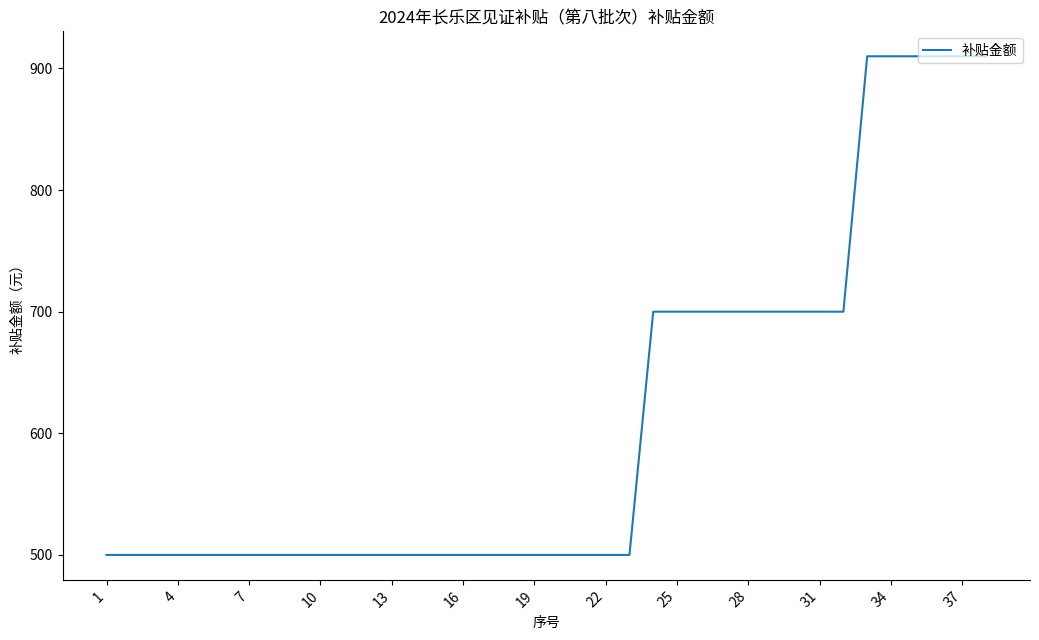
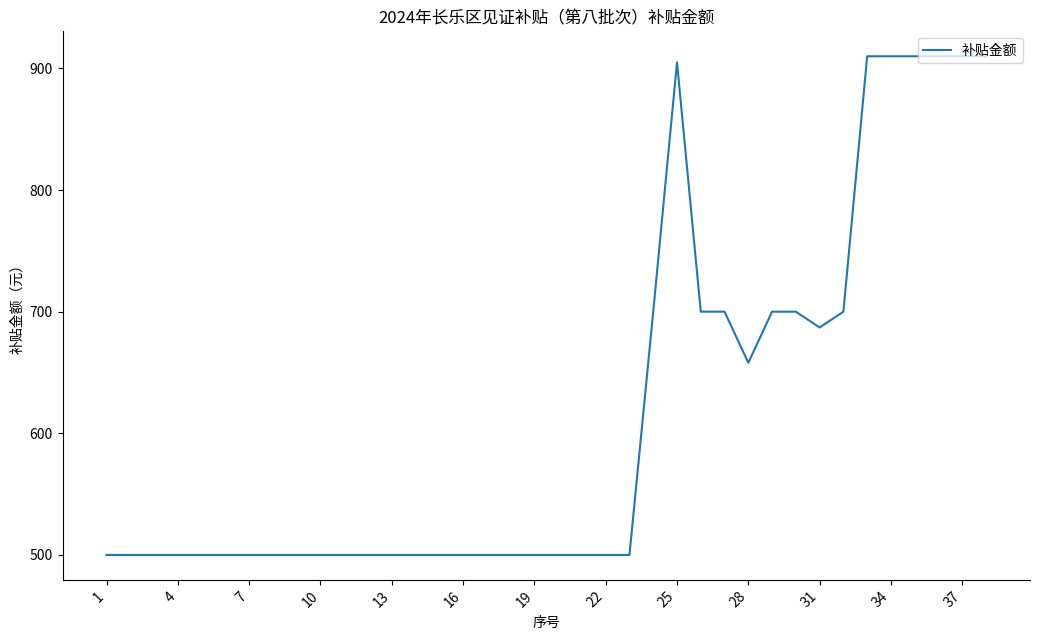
  {
    "1": 500,
    "4": 500,
    "7": 500,
    "10": 500,
    "13": 500,
    "16": 500,
    "19": 500,
    "22": 500,
-   "25": 700,
-   "28": 700,
-   "31": 700,
+   "25": 905,
+   "28": 658,
+   "31": 687,
    "34": 910
  }
